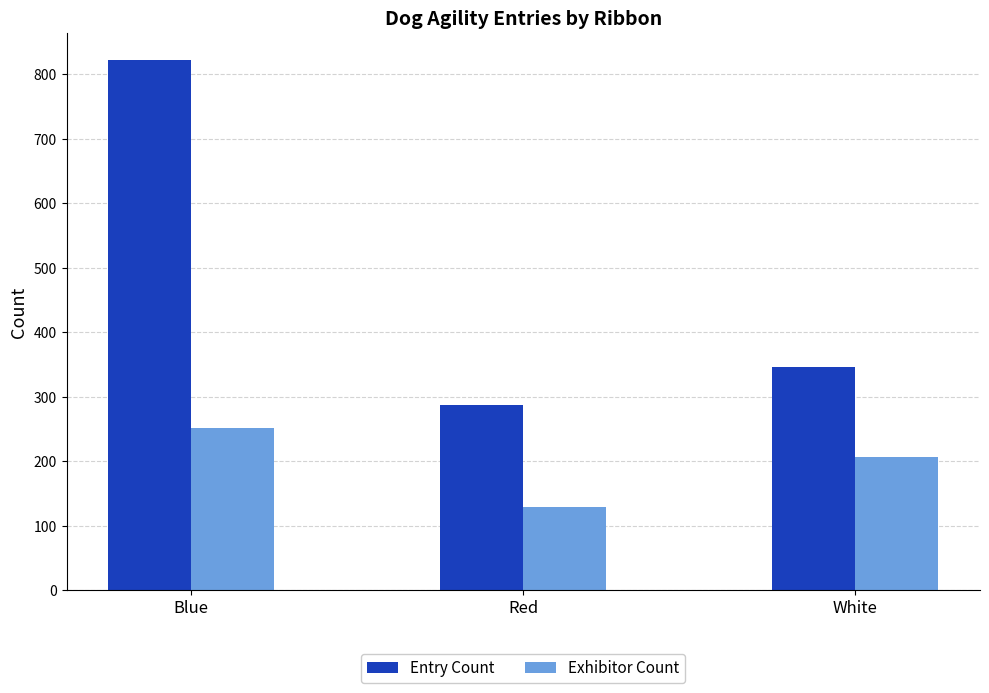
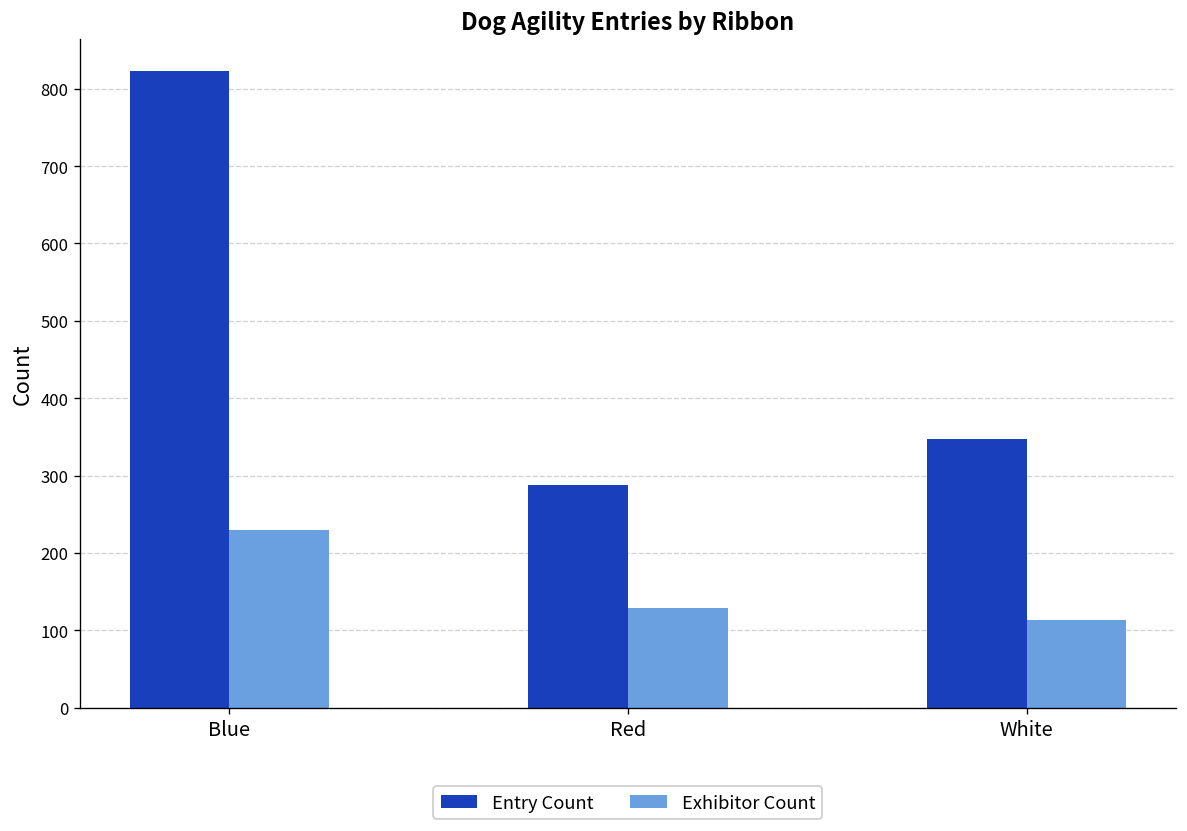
  {
    "Entry Count": {
      "Blue": 820,
      "Red": 290,
      "White": 350
    },
    "Exhibitor Count": {
-     "Blue": 250,
+     "Blue": 230,
      "Red": 130,
-     "White": 210
+     "White": 110
    }
  }
